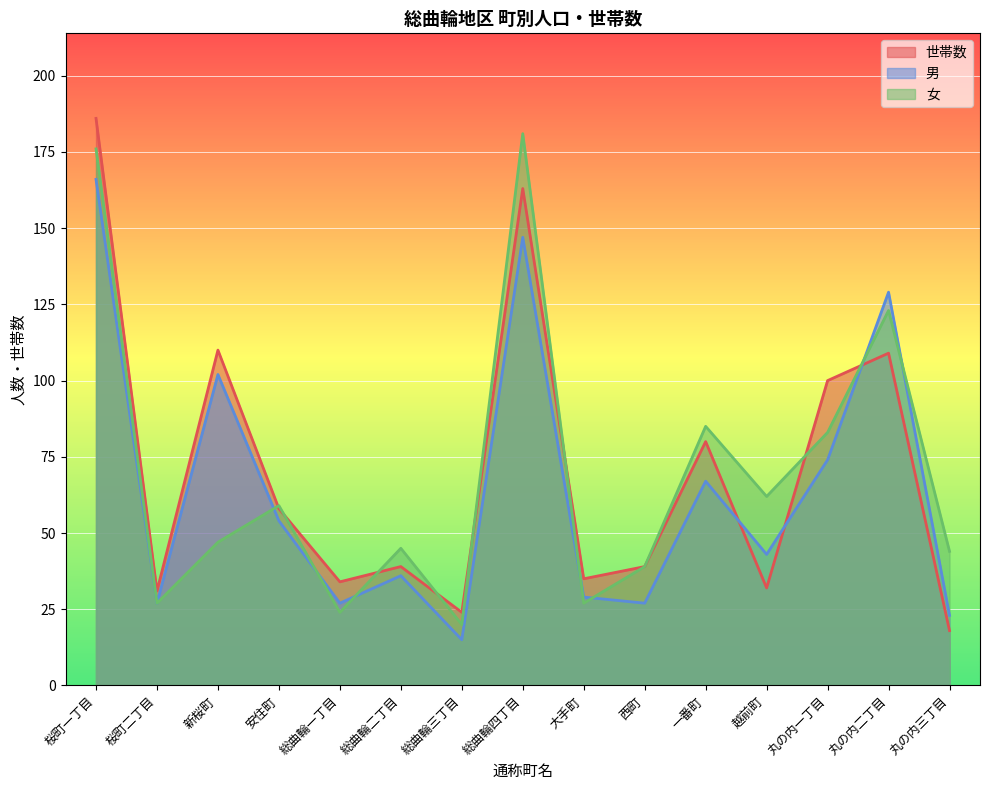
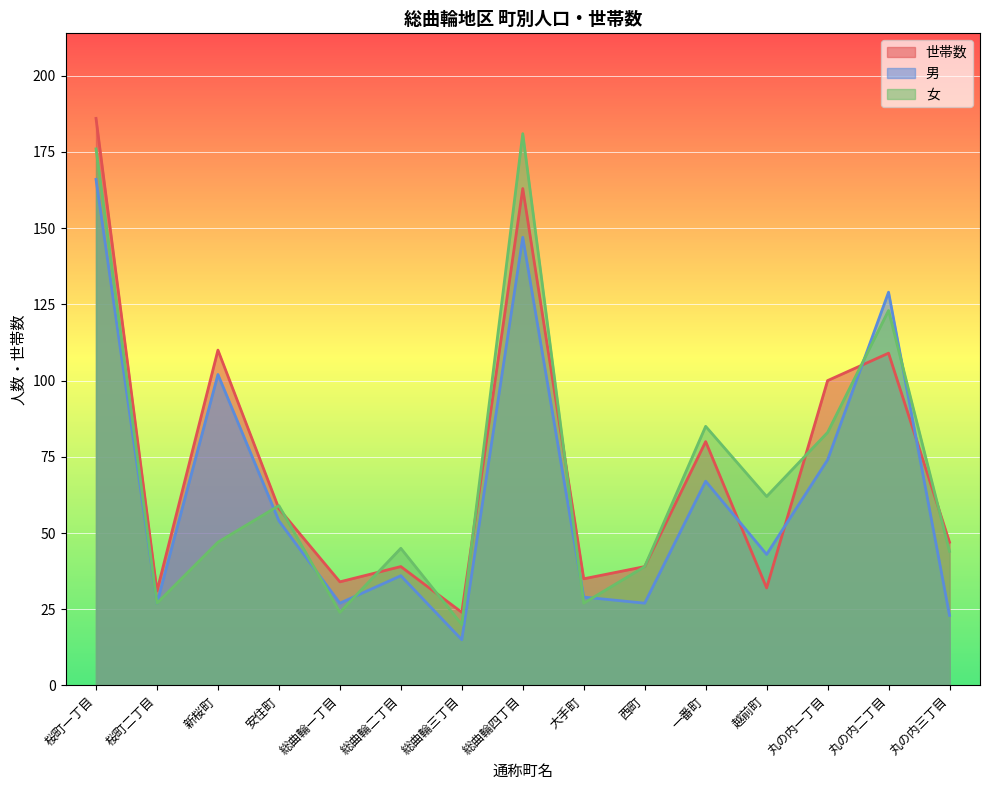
  {
    "世帯数": {
      "桜町一丁目": 186,
      "桜町二丁目": 31,
      "新桜町": 110,
      "安住町": 58,
      "総曲輪一丁目": 34,
      "総曲輪二丁目": 39,
      "総曲輪三丁目": 24,
      "総曲輪四丁目": 163,
      "大手町": 35,
      "一番町": 80,
      "越前町": 32,
      "丸の内一丁目": 100,
      "丸の内二丁目": 109,
-     "丸の内三丁目": 18
+     "丸の内三丁目": 47
    },
    "男": {
      "桜町一丁目": 166,
      "新桜町": 102,
      "安住町": 54,
      "総曲輪一丁目": 27,
      "総曲輪二丁目": 36,
      "総曲輪三丁目": 15,
      "総曲輪四丁目": 147,
      "大手町": 29,
      "西町": 27,
      "一番町": 67,
      "越前町": 43,
      "丸の内一丁目": 74,
      "丸の内二丁目": 129,
      "丸の内三丁目": 23
    },
    "女": {
      "桜町一丁目": 176,
      "新桜町": 47,
      "安住町": 59,
      "総曲輪一丁目": 24,
      "総曲輪二丁目": 45,
      "総曲輪三丁目": 20,
      "総曲輪四丁目": 181,
      "大手町": 27,
      "一番町": 85,
      "越前町": 62,
      "丸の内一丁目": 83,
      "丸の内二丁目": 123,
      "丸の内三丁目": 44
    }
  }
